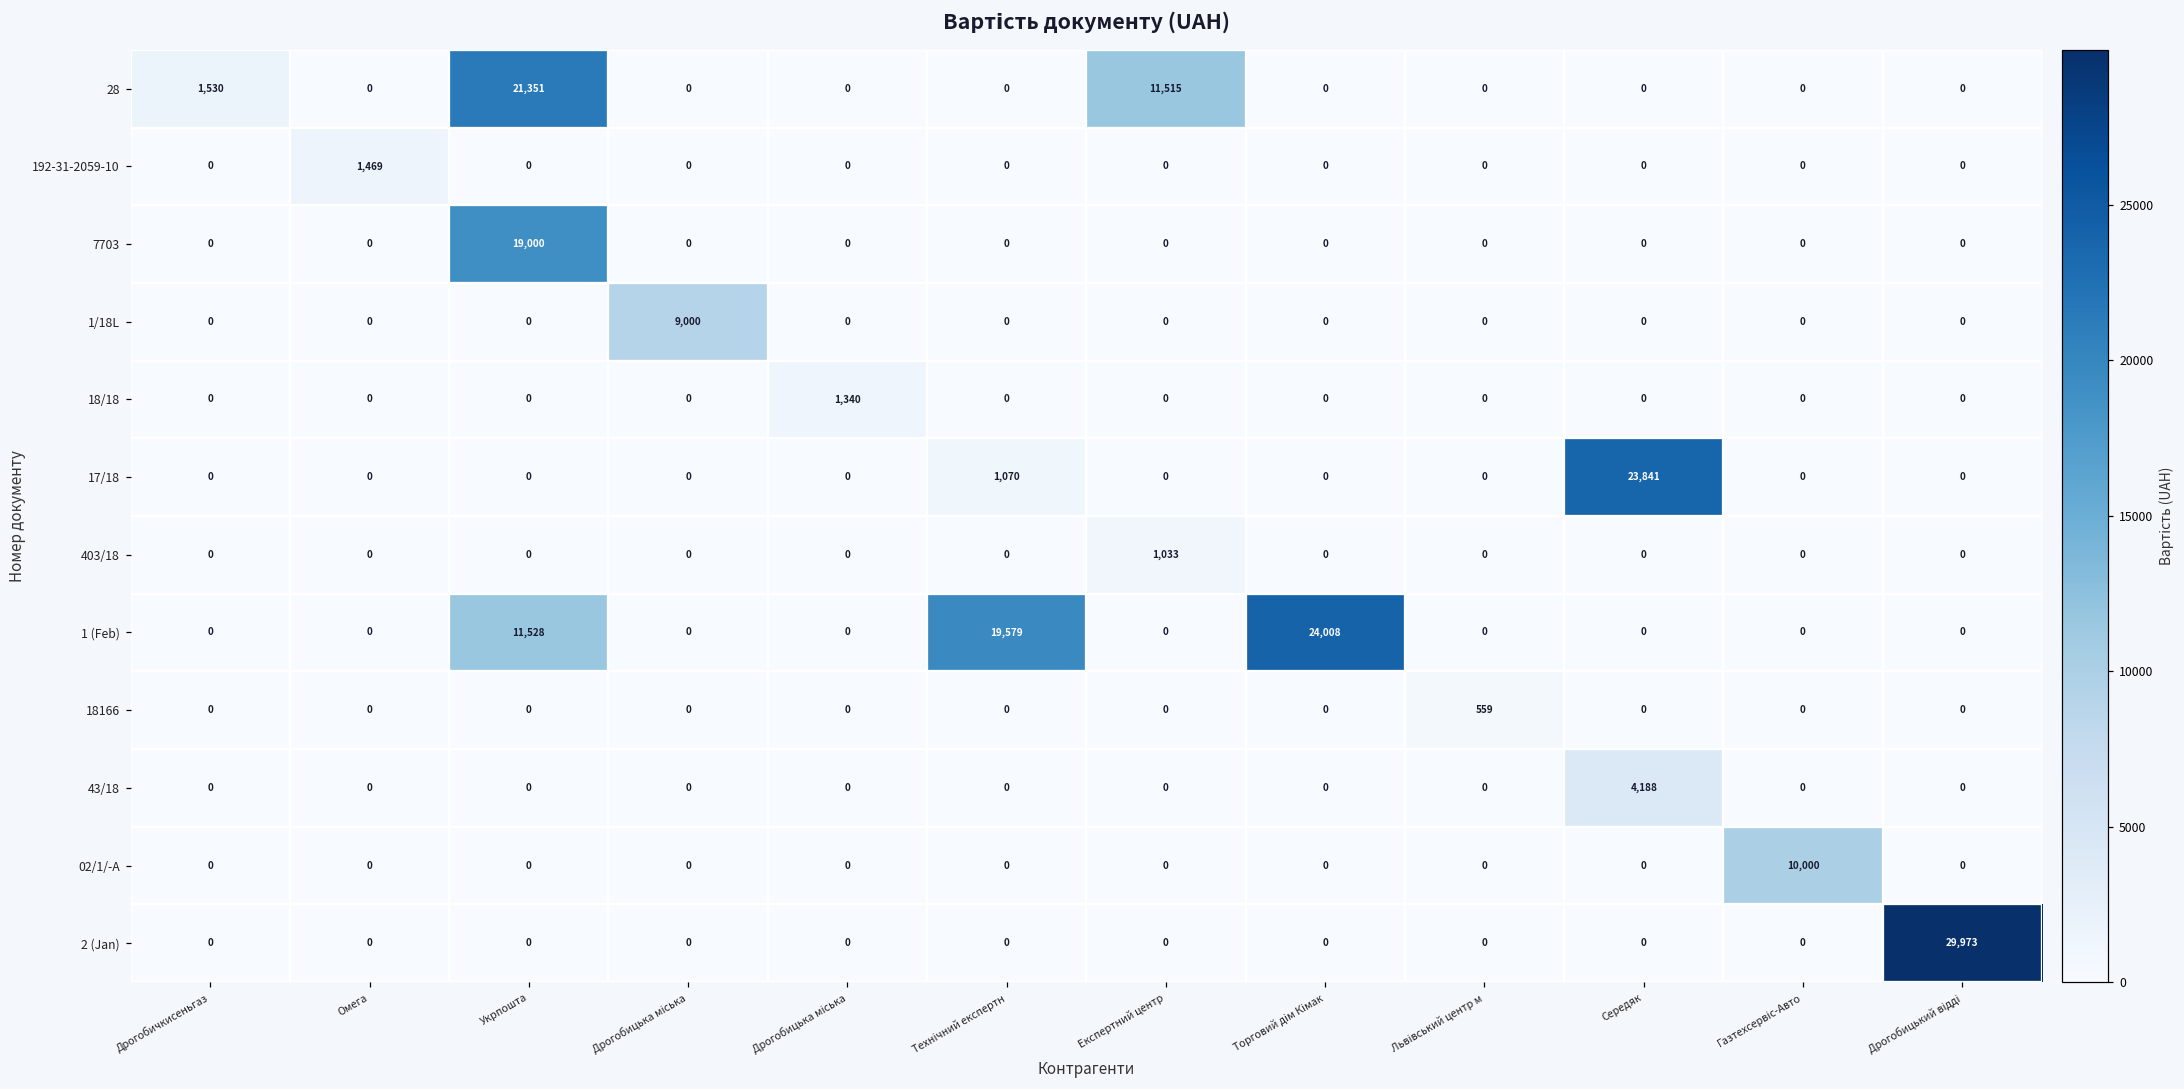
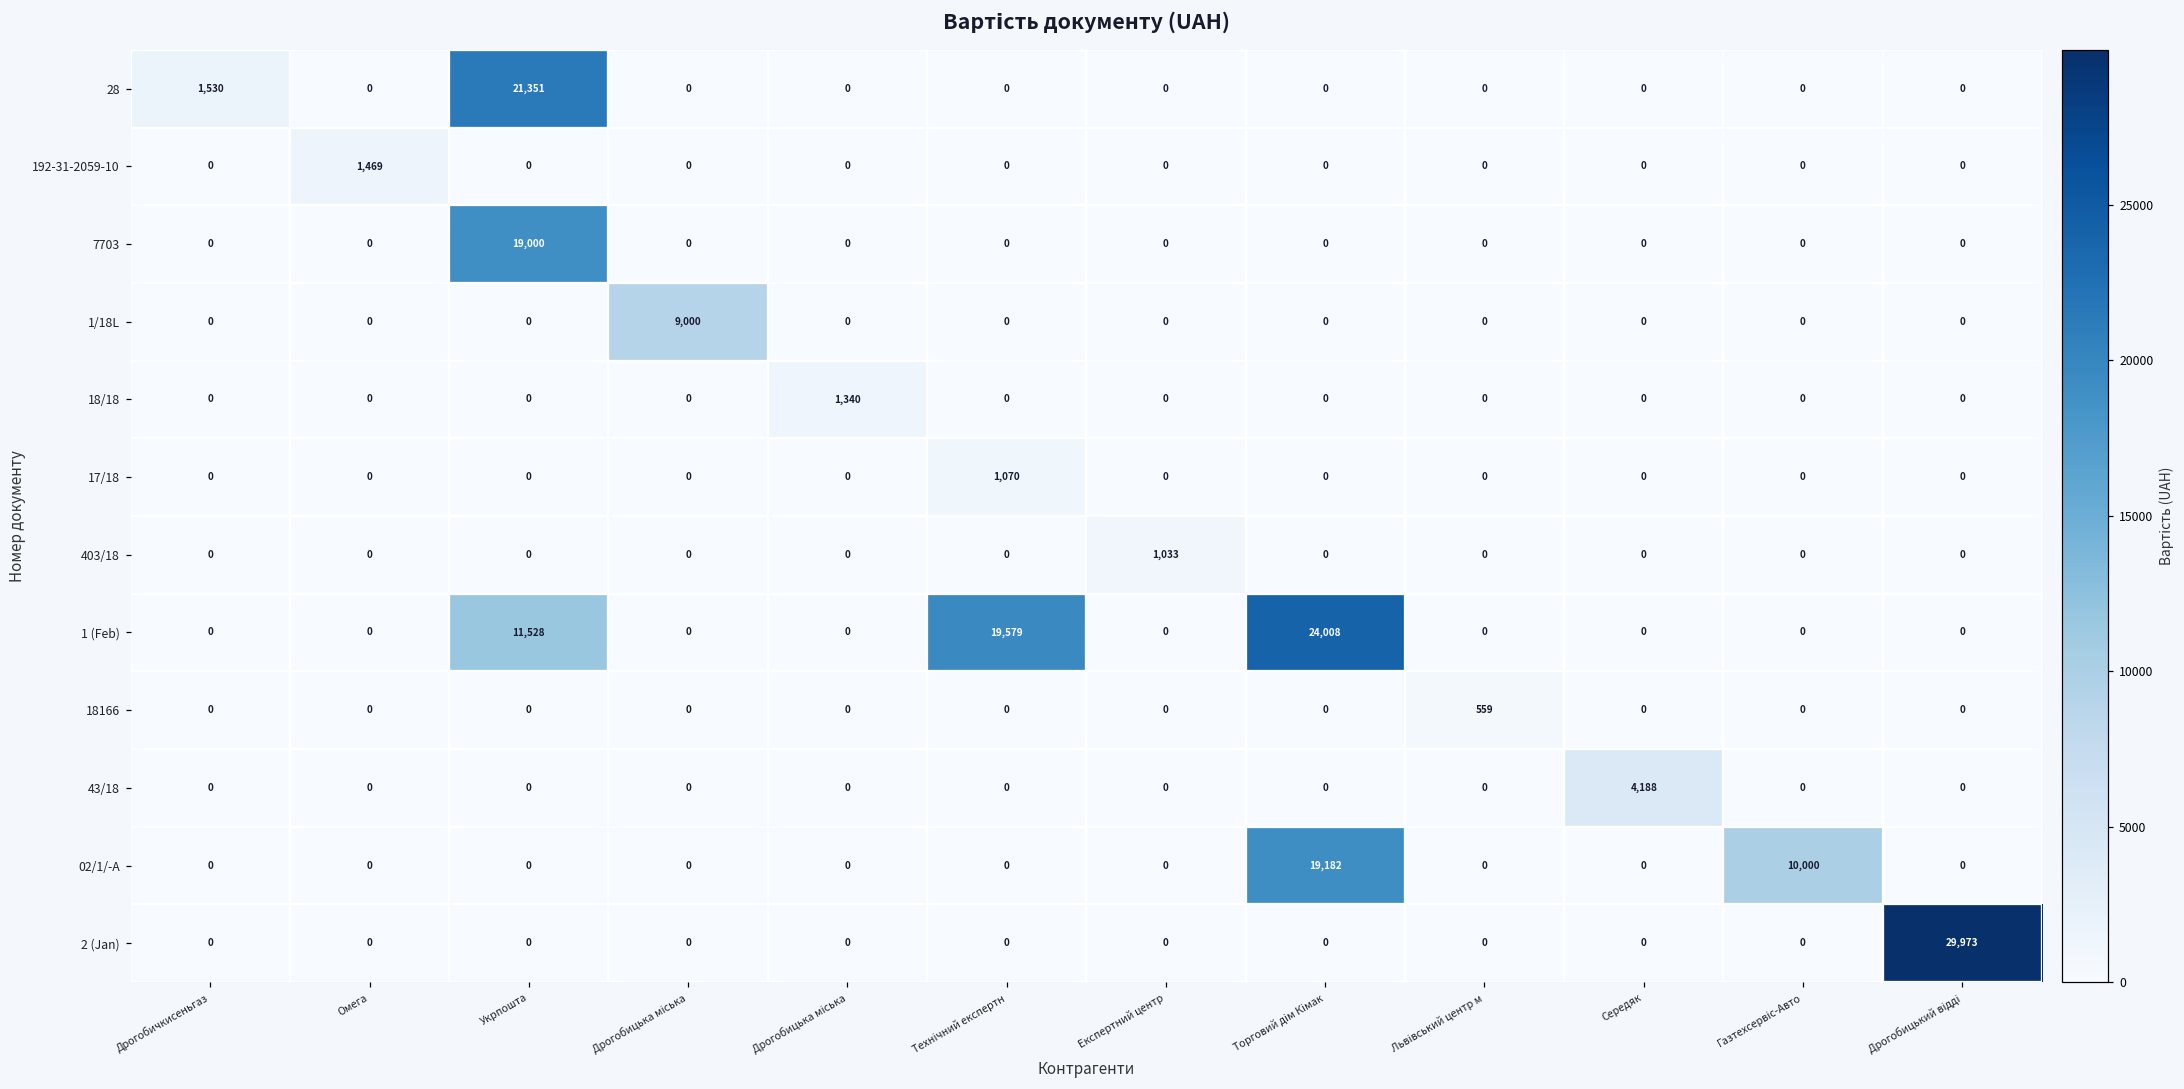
  {
    "28": {
      "Дрогобичкисеньгаз": "1,530",
      "Омега": "0",
      "Укрпошта": "21,351",
      "Технічний експертн": "0",
-     "Експертний центр": "11,515",
+     "Експертний центр": "0",
      "Торговий дім Кімак": "0",
      "Львівський центр м": "0",
      "Середяк": "0",
      "Газтехсервіс-Авто": "0",
      "Дрогобицький відді": "0"
    },
    "192-31-2059-10": {
      "Дрогобичкисеньгаз": "0",
      "Омега": "1,469",
      "Укрпошта": "0",
      "Технічний експертн": "0",
      "Експертний центр": "0",
      "Торговий дім Кімак": "0",
      "Львівський центр м": "0",
      "Середяк": "0",
      "Газтехсервіс-Авто": "0",
      "Дрогобицький відді": "0"
    },
    "7703": {
      "Дрогобичкисеньгаз": "0",
      "Омега": "0",
      "Укрпошта": "19,000",
      "Технічний експертн": "0",
      "Експертний центр": "0",
      "Торговий дім Кімак": "0",
      "Львівський центр м": "0",
      "Середяк": "0",
      "Газтехсервіс-Авто": "0",
      "Дрогобицький відді": "0"
    },
    "1/18L": {
      "Дрогобичкисеньгаз": "0",
      "Омега": "0",
      "Укрпошта": "0",
      "Технічний експертн": "0",
      "Експертний центр": "0",
      "Торговий дім Кімак": "0",
      "Львівський центр м": "0",
      "Середяк": "0",
      "Газтехсервіс-Авто": "0",
      "Дрогобицький відді": "0"
    },
    "18/18": {
      "Дрогобичкисеньгаз": "0",
      "Омега": "0",
      "Укрпошта": "0",
      "Технічний експертн": "0",
      "Експертний центр": "0",
      "Торговий дім Кімак": "0",
      "Львівський центр м": "0",
      "Середяк": "0",
      "Газтехсервіс-Авто": "0",
      "Дрогобицький відді": "0"
    },
    "17/18": {
      "Дрогобичкисеньгаз": "0",
      "Омега": "0",
      "Укрпошта": "0",
      "Технічний експертн": "1,070",
      "Експертний центр": "0",
      "Торговий дім Кімак": "0",
      "Львівський центр м": "0",
-     "Середяк": "23,841",
+     "Середяк": "0",
      "Газтехсервіс-Авто": "0",
      "Дрогобицький відді": "0"
    },
    "403/18": {
      "Дрогобичкисеньгаз": "0",
      "Омега": "0",
      "Укрпошта": "0",
      "Технічний експертн": "0",
      "Експертний центр": "1,033",
      "Торговий дім Кімак": "0",
      "Львівський центр м": "0",
      "Середяк": "0",
      "Газтехсервіс-Авто": "0",
      "Дрогобицький відді": "0"
    },
    "1 (Feb)": {
      "Дрогобичкисеньгаз": "0",
      "Омега": "0",
      "Укрпошта": "11,528",
      "Технічний експертн": "19,579",
      "Експертний центр": "0",
      "Торговий дім Кімак": "24,008",
      "Львівський центр м": "0",
      "Середяк": "0",
      "Газтехсервіс-Авто": "0",
      "Дрогобицький відді": "0"
    },
    "18166": {
      "Дрогобичкисеньгаз": "0",
      "Омега": "0",
      "Укрпошта": "0",
      "Технічний експертн": "0",
      "Експертний центр": "0",
      "Торговий дім Кімак": "0",
      "Львівський центр м": "559",
      "Середяк": "0",
      "Газтехсервіс-Авто": "0",
      "Дрогобицький відді": "0"
    },
    "43/18": {
      "Дрогобичкисеньгаз": "0",
      "Омега": "0",
      "Укрпошта": "0",
      "Технічний експертн": "0",
      "Експертний центр": "0",
      "Торговий дім Кімак": "0",
      "Львівський центр м": "0",
      "Середяк": "4,188",
      "Газтехсервіс-Авто": "0",
      "Дрогобицький відді": "0"
    },
    "02/1/-А": {
      "Дрогобичкисеньгаз": "0",
      "Омега": "0",
      "Укрпошта": "0",
      "Технічний експертн": "0",
      "Експертний центр": "0",
-     "Торговий дім Кімак": "0",
+     "Торговий дім Кімак": "19,182",
      "Львівський центр м": "0",
      "Середяк": "0",
      "Газтехсервіс-Авто": "10,000",
      "Дрогобицький відді": "0"
    },
    "2 (Jan)": {
      "Дрогобичкисеньгаз": "0",
      "Омега": "0",
      "Укрпошта": "0",
      "Технічний експертн": "0",
      "Експертний центр": "0",
      "Торговий дім Кімак": "0",
      "Львівський центр м": "0",
      "Середяк": "0",
      "Газтехсервіс-Авто": "0",
      "Дрогобицький відді": "29,973"
    }
  }
